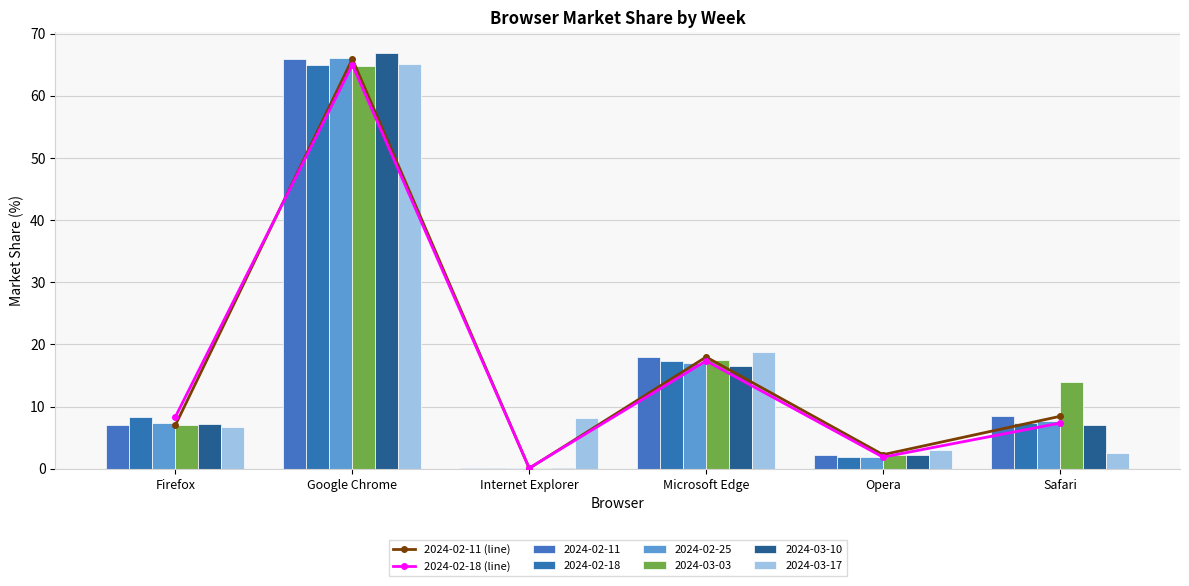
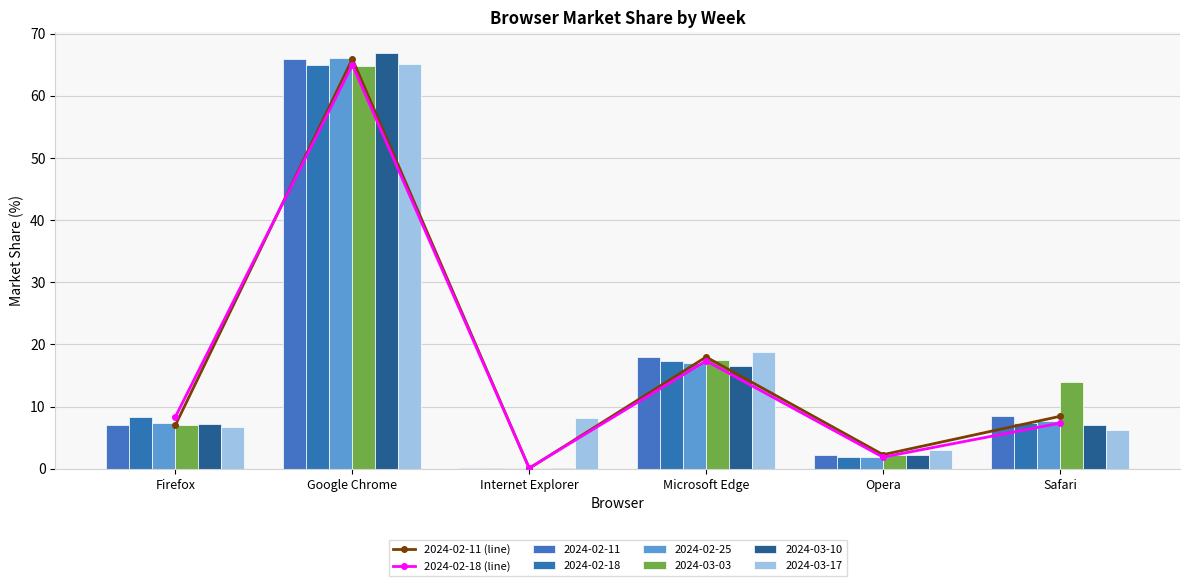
  {
    "2024-02-11 (line)": {
      "Firefox": 7,
      "Google Chrome": 66,
      "Microsoft Edge": 18,
      "Safari": 8
    },
    "2024-02-18 (line)": {
      "Firefox": 8,
      "Google Chrome": 65,
      "Microsoft Edge": 17,
      "Safari": 7
    },
    "2024-03-03": {
      "Firefox": 7,
      "Google Chrome": 65,
      "Microsoft Edge": 17,
      "Opera": 2,
      "Safari": 14
    },
    "2024-03-17": {
      "Firefox": 7,
      "Google Chrome": 65,
      "Internet Explorer": 8,
      "Microsoft Edge": 19,
      "Opera": 3,
-     "Safari": 3
+     "Safari": 6
    }
  }
